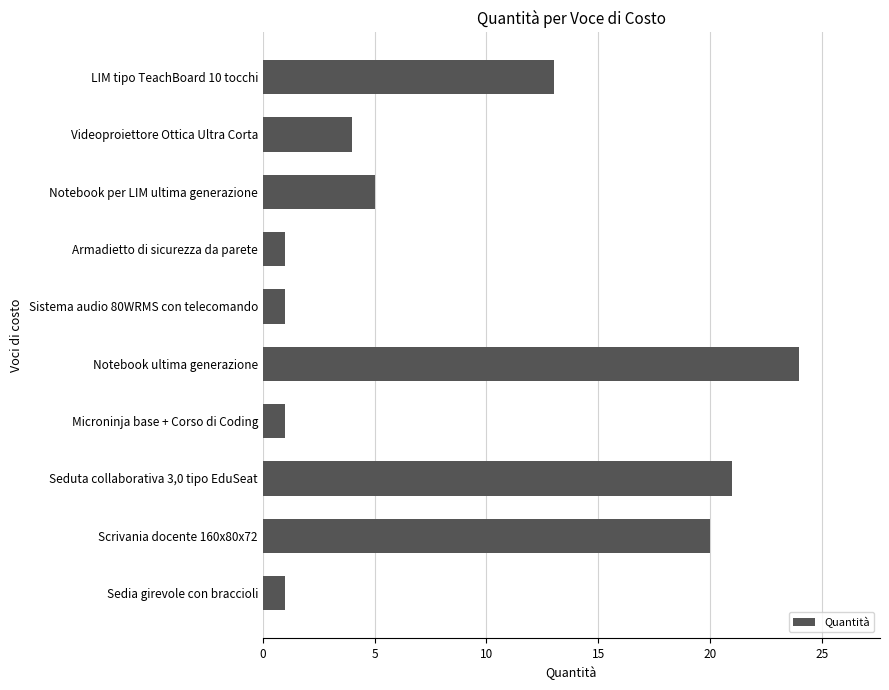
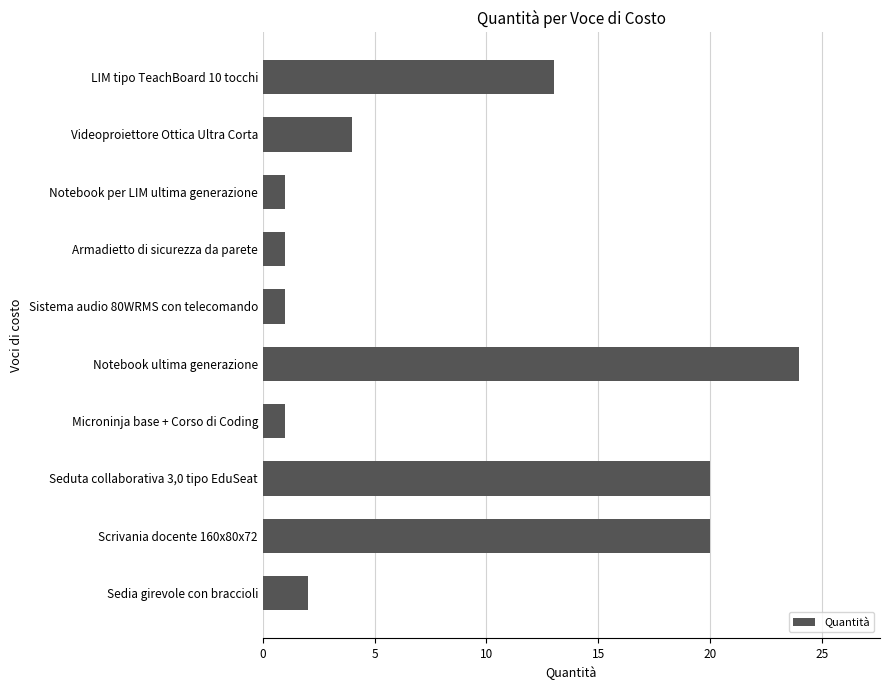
  {
    "LIM tipo TeachBoard 10 tocchi": 13,
    "Videoproiettore Ottica Ultra Corta": 4,
-   "Notebook per LIM ultima generazione": 5,
+   "Notebook per LIM ultima generazione": 1,
    "Armadietto di sicurezza da parete": 1,
    "Sistema audio 80WRMS con telecomando": 1,
    "Notebook ultima generazione": 24,
    "Microninja base + Corso di Coding": 1,
-   "Seduta collaborativa 3,0 tipo EduSeat": 21,
+   "Seduta collaborativa 3,0 tipo EduSeat": 20,
    "Scrivania docente 160x80x72": 20,
-   "Sedia girevole con braccioli": 1
+   "Sedia girevole con braccioli": 2
  }
